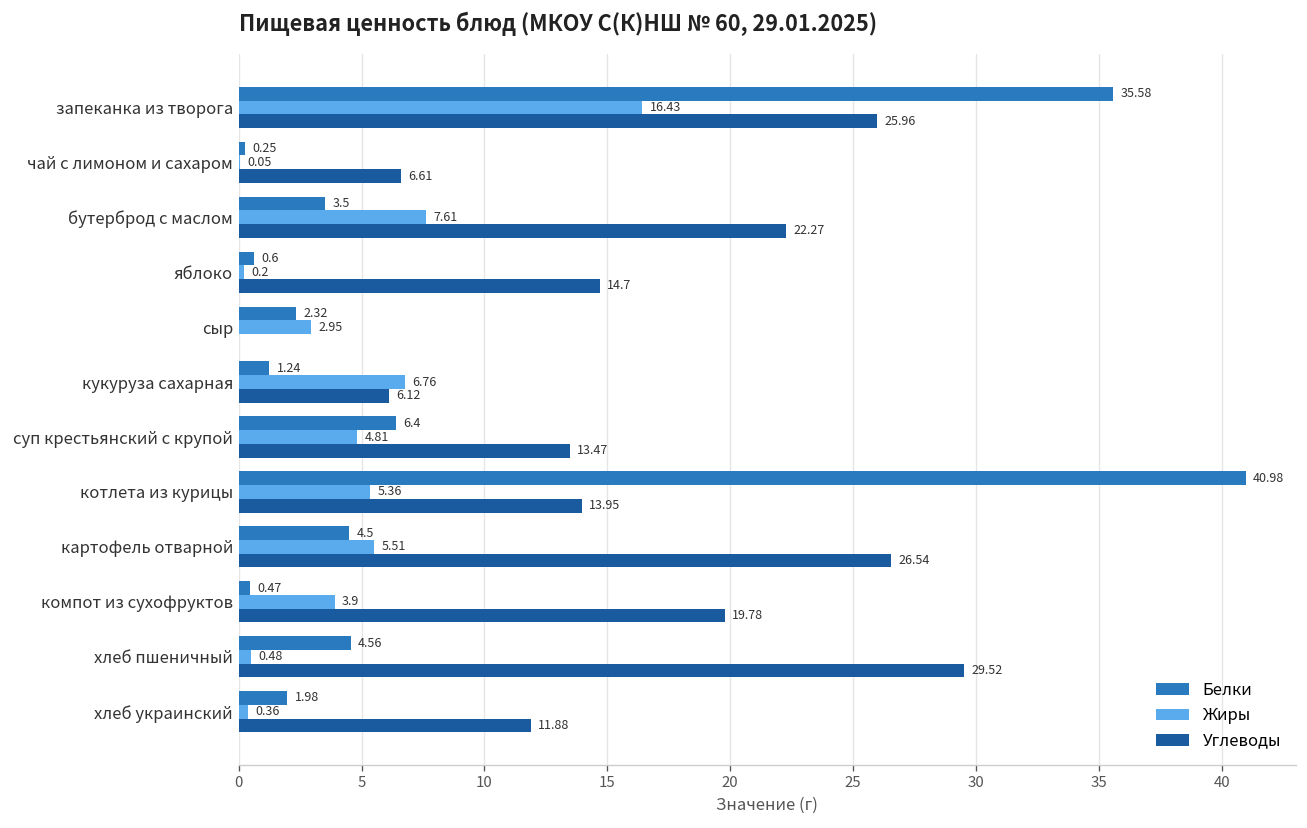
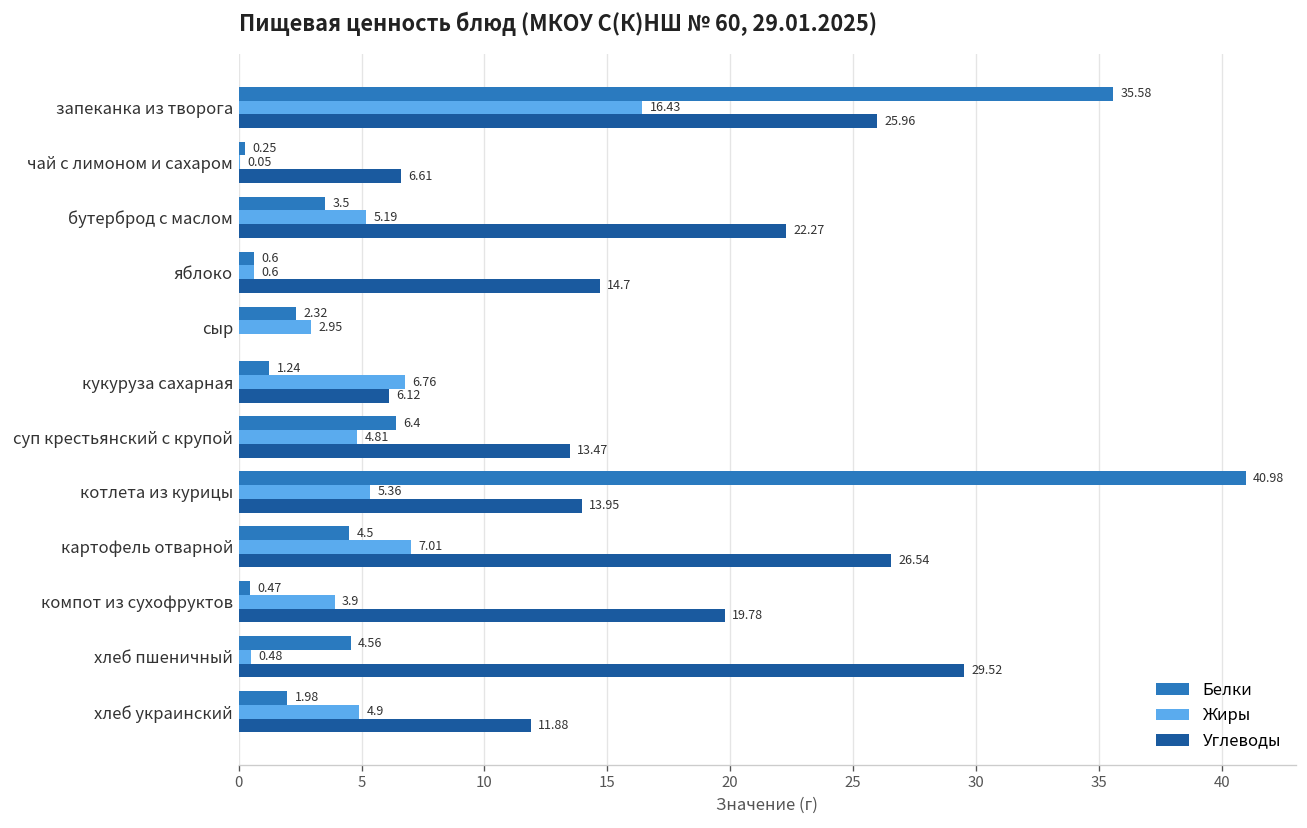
  {
    "Жиры": {
      "запеканка из творога": 16.43,
      "чай с лимоном и сахаром": 0.05,
-     "бутерброд с маслом": 7.61,
-     "яблоко": 0.2,
+     "бутерброд с маслом": 5.19,
+     "яблоко": 0.6,
      "сыр": 2.95,
      "кукуруза сахарная": 6.76,
      "суп крестьянский с крупой": 4.81,
      "котлета из курицы": 5.36,
-     "картофель отварной": 5.51,
+     "картофель отварной": 7.01,
      "компот из сухофруктов": 3.9,
      "хлеб пшеничный": 0.48,
-     "хлеб украинский": 0.36
+     "хлеб украинский": 4.9
    }
  }
